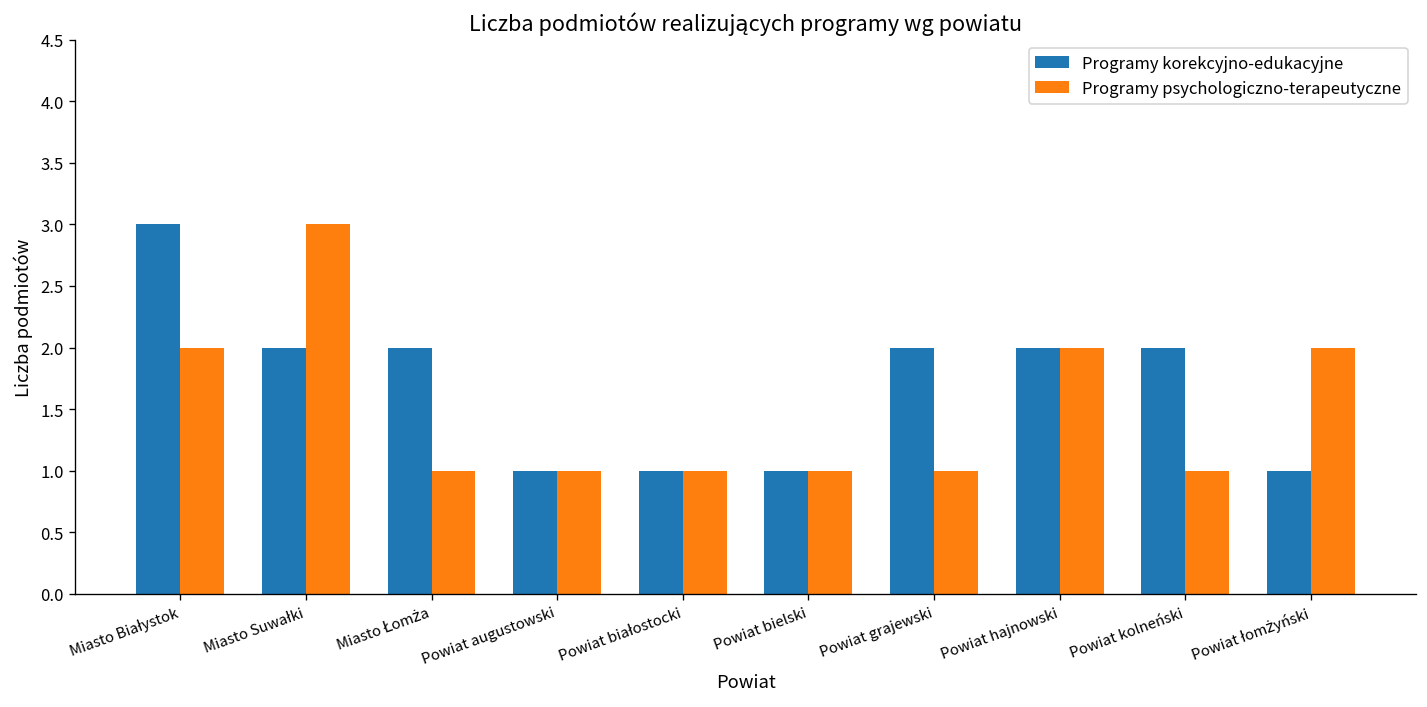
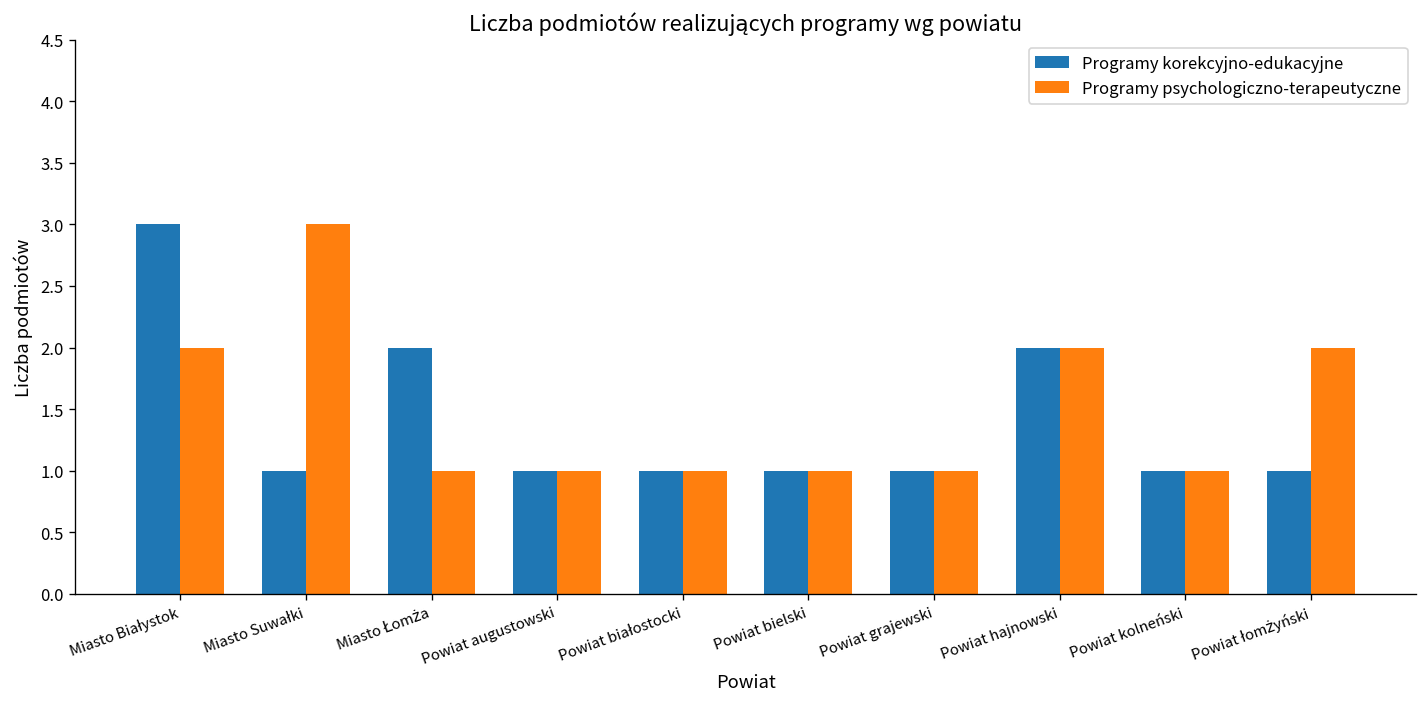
  {
    "Programy korekcyjno-edukacyjne": {
      "Miasto Białystok": 3,
-     "Miasto Suwałki": 2,
+     "Miasto Suwałki": 1,
      "Miasto Łomża": 2,
      "Powiat augustowski": 1,
      "Powiat białostocki": 1,
      "Powiat bielski": 1,
-     "Powiat grajewski": 2,
+     "Powiat grajewski": 1,
      "Powiat hajnowski": 2,
-     "Powiat kolneński": 2,
+     "Powiat kolneński": 1,
      "Powiat łomżyński": 1
    },
    "Programy psychologiczno-terapeutyczne": {
      "Miasto Białystok": 2,
      "Miasto Suwałki": 3,
      "Miasto Łomża": 1,
      "Powiat augustowski": 1,
      "Powiat białostocki": 1,
      "Powiat bielski": 1,
      "Powiat grajewski": 1,
      "Powiat hajnowski": 2,
      "Powiat kolneński": 1,
      "Powiat łomżyński": 2
    }
  }
